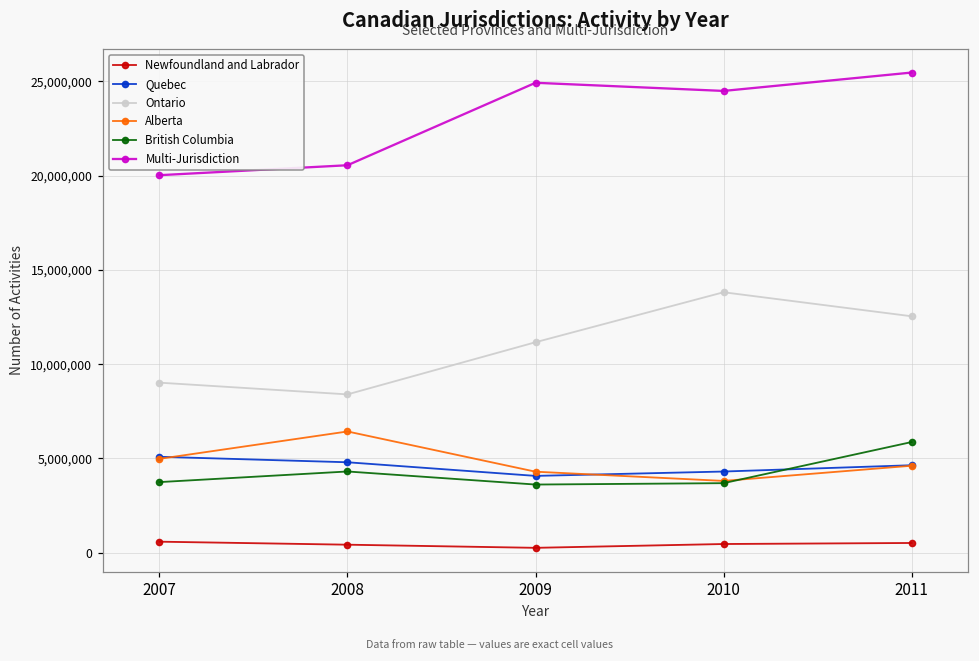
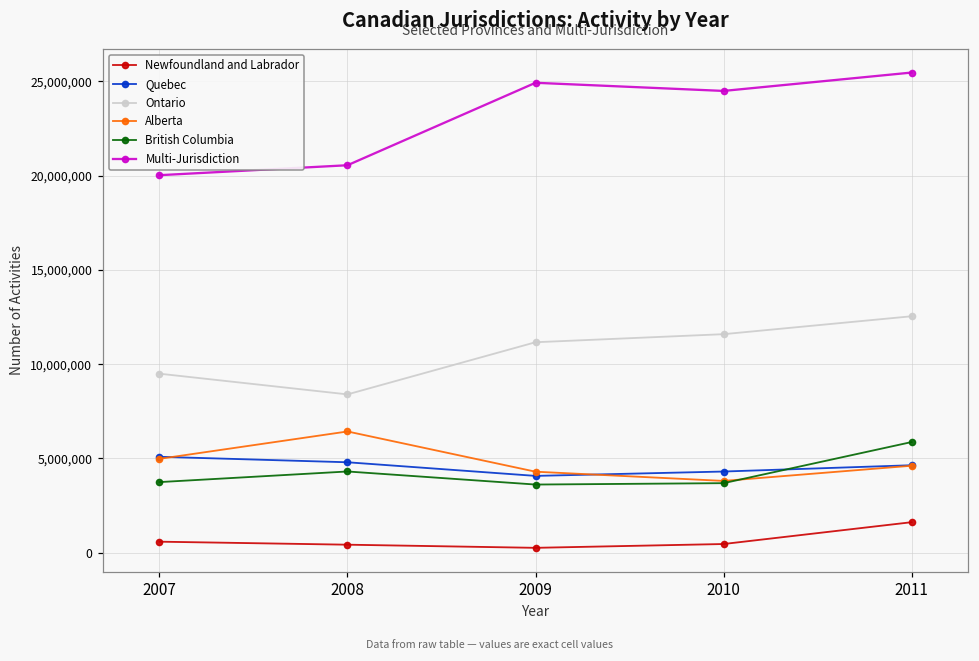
  {
    "Newfoundland and Labrador": {
      "2007": "600,000",
      "2008": "400,000",
      "2009": "300,000",
      "2010": "500,000",
-     "2011": "500,000"
+     "2011": "1,600,000"
    },
    "Quebec": {
      "2008": "4,800,000",
      "2009": "4,100,000",
      "2010": "4,300,000"
    },
    "Ontario": {
-     "2007": "9,000,000",
+     "2007": "9,500,000",
      "2008": "8,400,000",
      "2009": "11,200,000",
-     "2010": "13,800,000",
+     "2010": "11,600,000",
      "2011": "12,500,000"
    },
    "Alberta": {
      "2008": "6,400,000",
      "2009": "4,300,000"
    },
    "British Columbia": {
      "2007": "3,700,000",
      "2008": "4,300,000",
      "2009": "3,600,000",
      "2011": "5,900,000"
    },
    "Multi-Jurisdiction": {
      "2007": "20,000,000",
      "2008": "20,600,000",
      "2009": "24,900,000",
      "2010": "24,500,000",
      "2011": "25,500,000"
    }
  }
